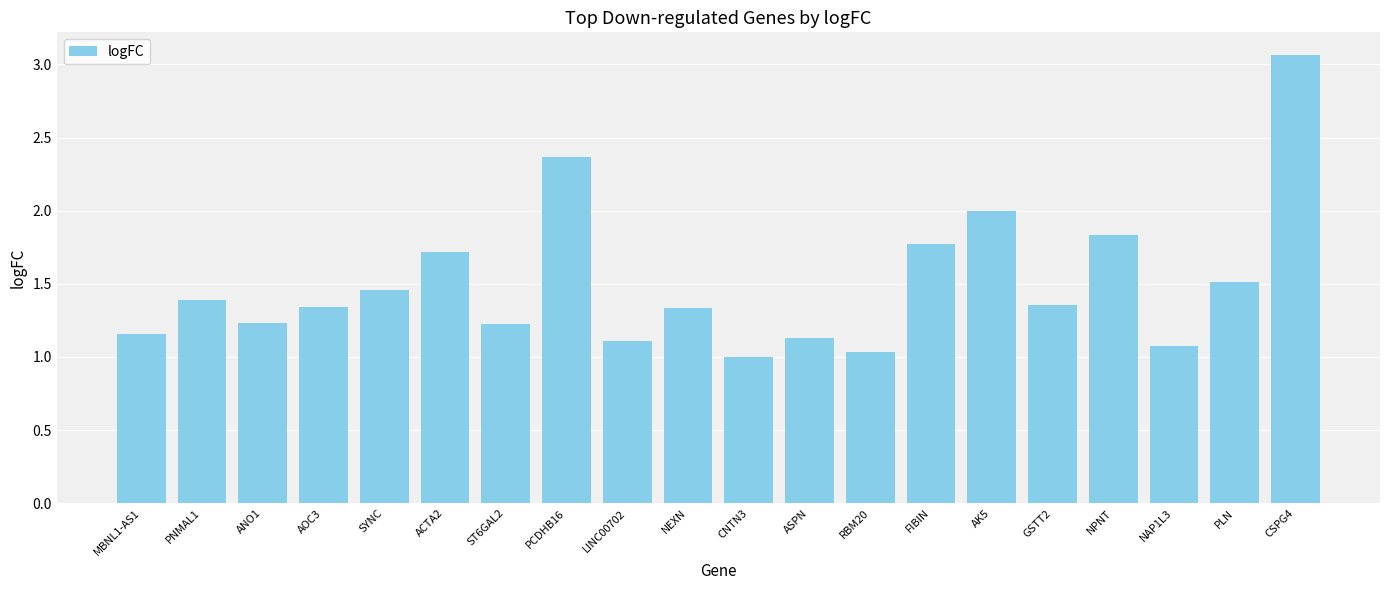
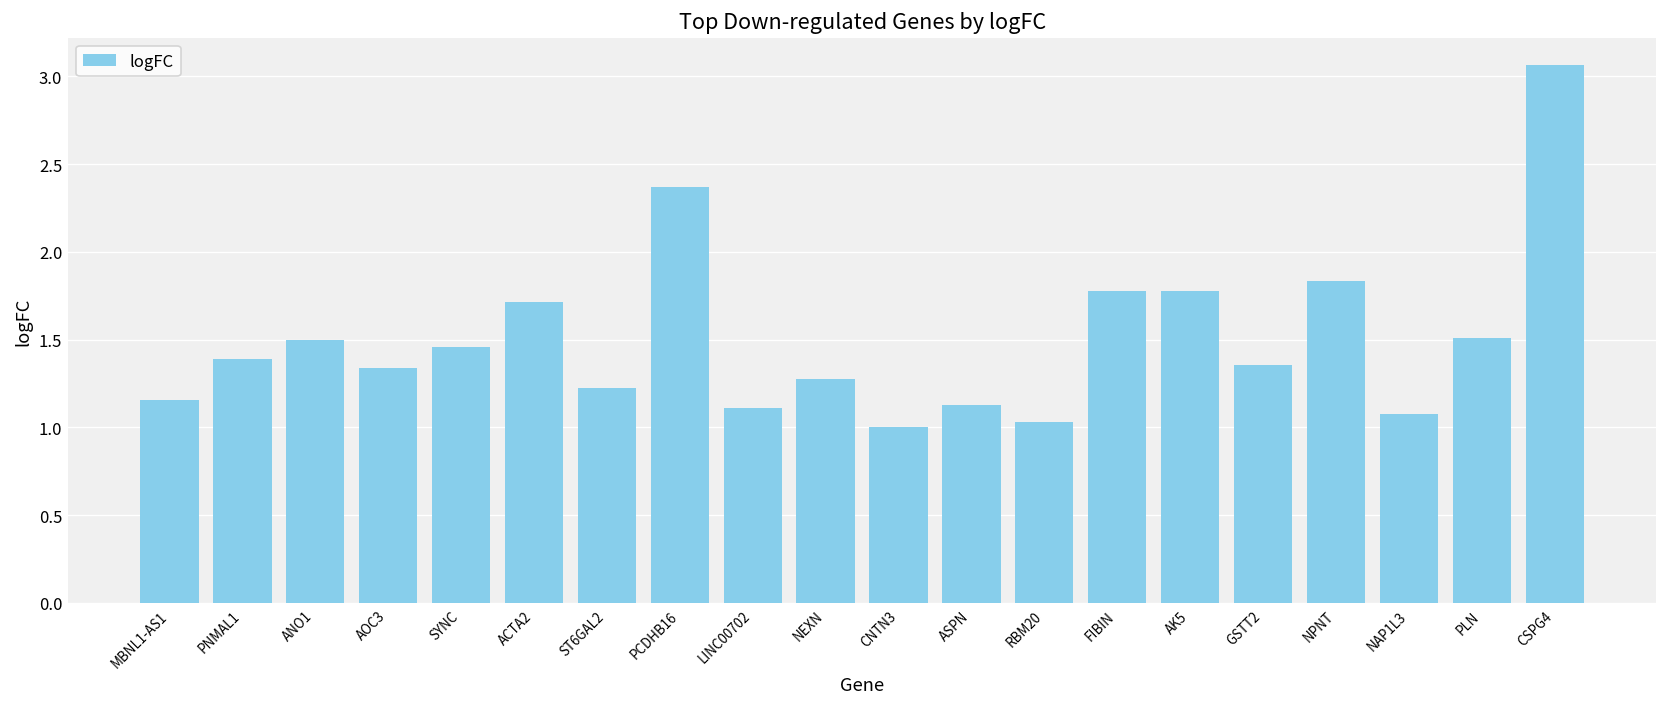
  {
    "MBNL1-AS1": 1.15,
    "PNMAL1": 1.39,
-   "ANO1": 1.23,
+   "ANO1": 1.50,
    "AOC3": 1.34,
    "SYNC": 1.46,
    "ACTA2": 1.72,
    "ST6GAL2": 1.22,
    "PCDHB16": 2.37,
    "LINC00702": 1.11,
-   "NEXN": 1.34,
+   "NEXN": 1.28,
    "CNTN3": 1.00,
    "ASPN": 1.13,
    "RBM20": 1.03,
    "FIBIN": 1.77,
-   "AK5": 2.00,
+   "AK5": 1.78,
    "GSTT2": 1.36,
    "NPNT": 1.83,
    "NAP1L3": 1.07,
    "PLN": 1.51,
    "CSPG4": 3.07
  }
